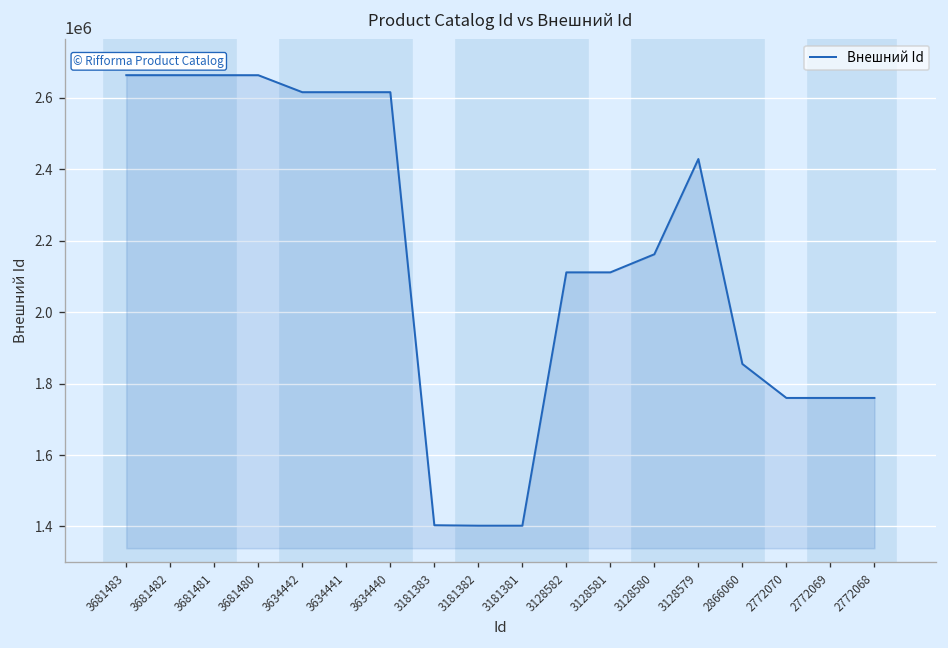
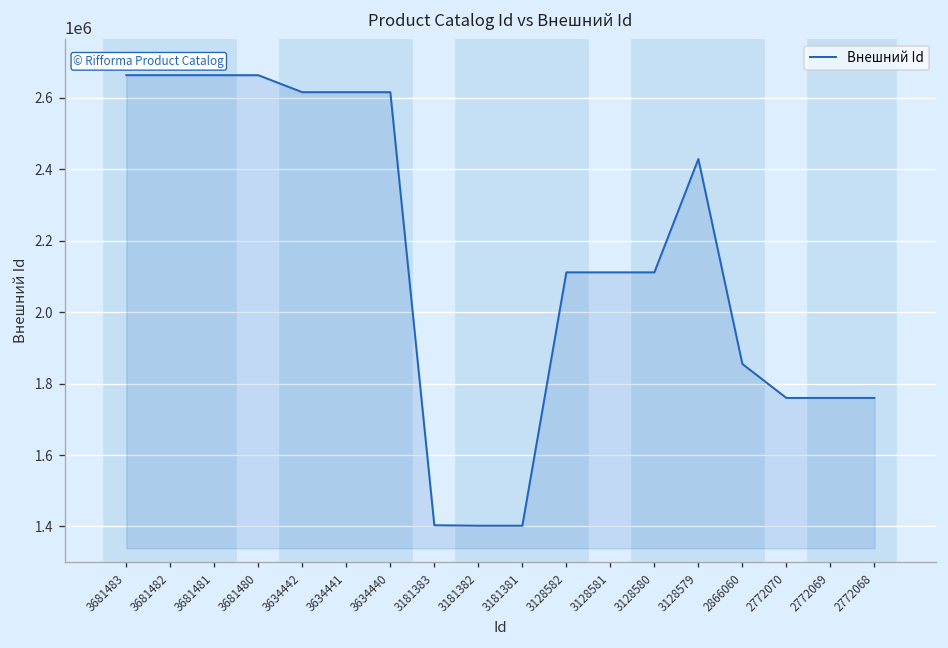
  {
    "3681483": 2660000,
    "3681482": 2660000,
    "3681481": 2660000,
    "3681480": 2660000,
    "3634442": 2620000,
    "3634441": 2620000,
    "3634440": 2620000,
    "3181383": 1400000,
    "3181382": 1400000,
    "3181381": 1400000,
    "3128582": 2110000,
    "3128581": 2110000,
-   "3128580": 2160000,
+   "3128580": 2110000,
    "3128579": 2430000,
    "2866060": 1850000,
    "2772070": 1760000,
    "2772069": 1760000,
    "2772068": 1760000
  }
